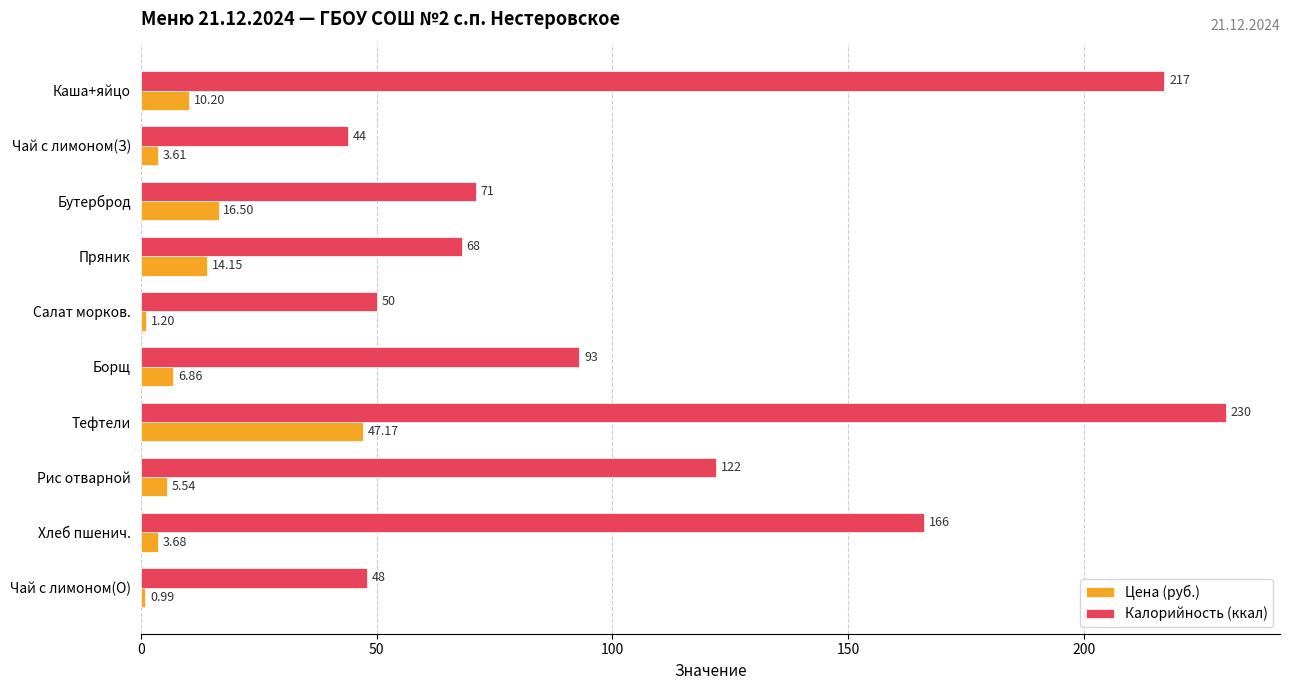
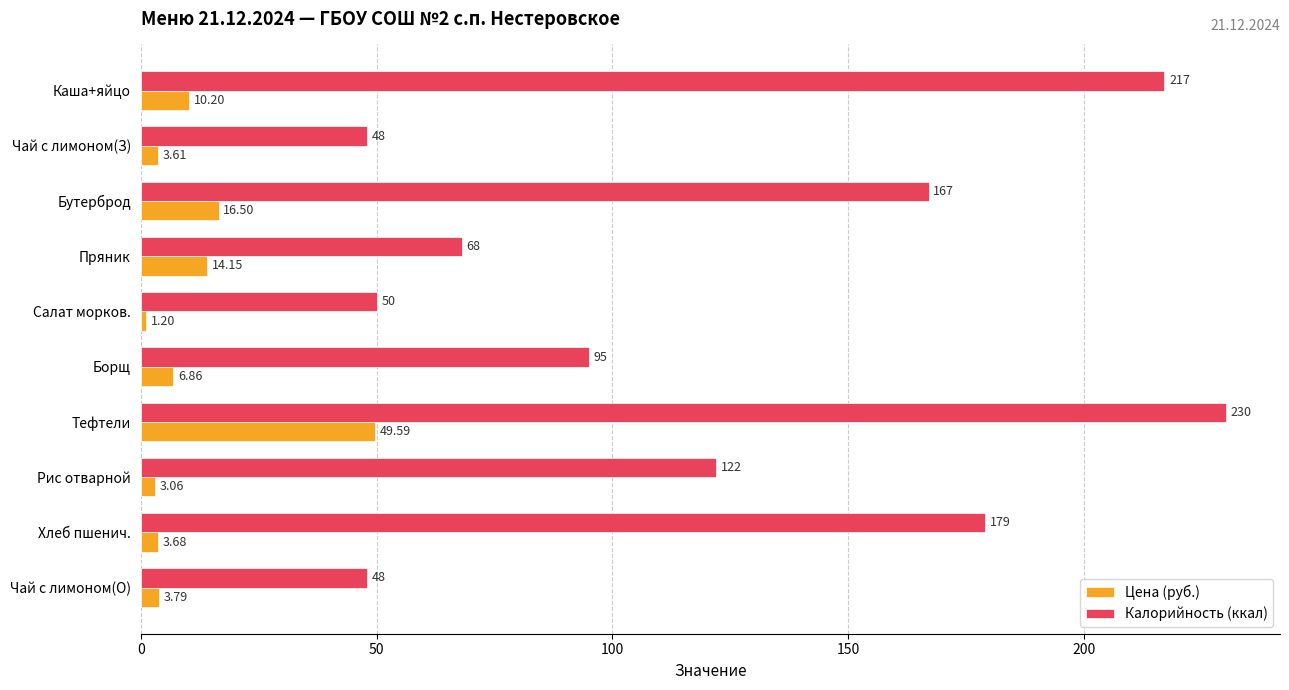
  {
    "Цена (руб.)": {
      "Каша+яйцо": 10.20,
      "Чай с лимоном(З)": 3.61,
      "Бутерброд": 16.50,
      "Пряник": 14.15,
      "Салат морков.": 1.20,
      "Борщ": 6.86,
-     "Тефтели": 47.17,
-     "Рис отварной": 5.54,
+     "Тефтели": 49.59,
+     "Рис отварной": 3.06,
      "Хлеб пшенич.": 3.68,
-     "Чай с лимоном(О)": 0.99
+     "Чай с лимоном(О)": 3.79
    },
    "Калорийность (ккал)": {
      "Каша+яйцо": 217,
-     "Чай с лимоном(З)": 44,
-     "Бутерброд": 71,
+     "Чай с лимоном(З)": 48,
+     "Бутерброд": 167,
      "Пряник": 68,
      "Салат морков.": 50,
-     "Борщ": 93,
+     "Борщ": 95,
      "Тефтели": 230,
      "Рис отварной": 122,
-     "Хлеб пшенич.": 166,
+     "Хлеб пшенич.": 179,
      "Чай с лимоном(О)": 48
    }
  }
